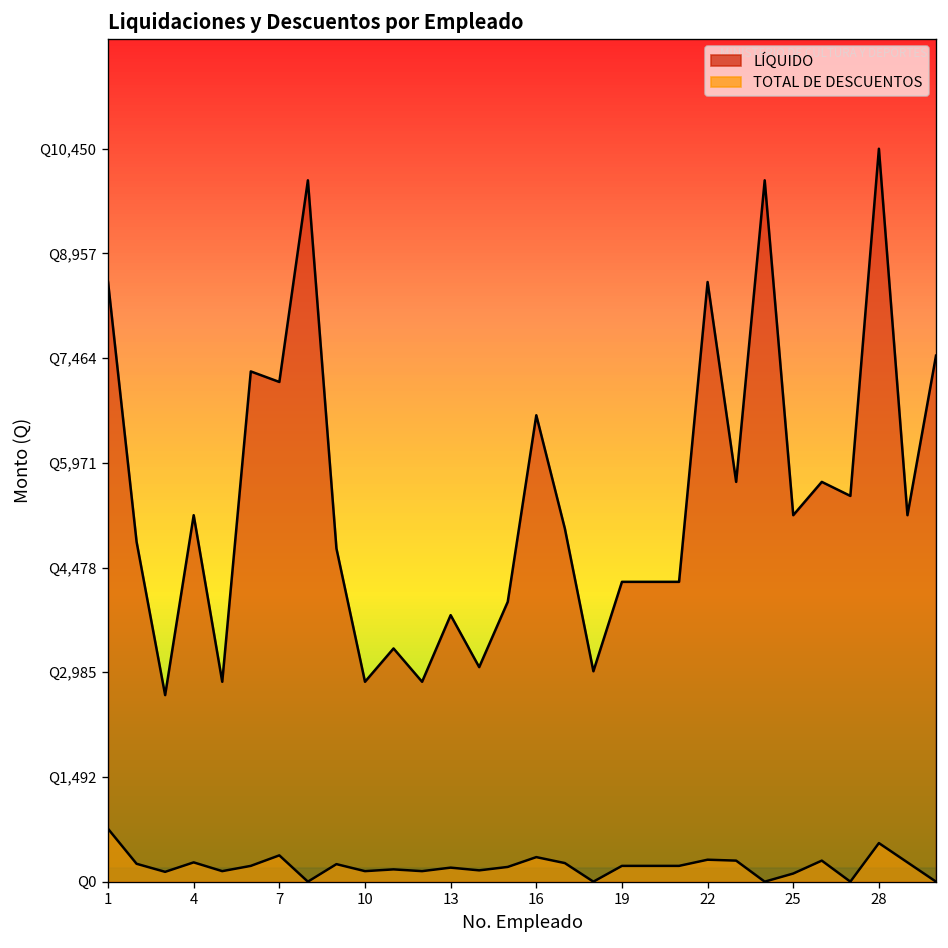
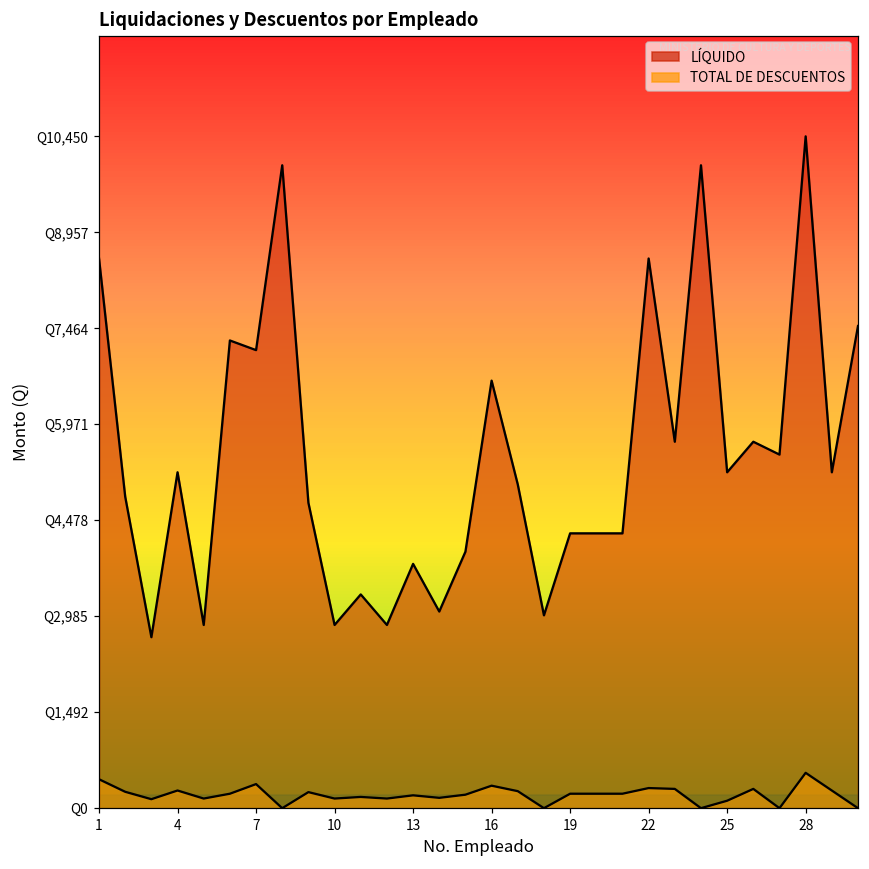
  {
    "LÍQUIDO": {
      "1": "Q8,600",
      "4": "Q5,200",
      "7": "Q7,100",
      "10": "Q2,900",
      "13": "Q3,800",
      "16": "Q6,700",
      "19": "Q4,300",
      "22": "Q8,600",
      "25": "Q5,200",
      "28": "Q10,500"
    },
    "TOTAL DE DESCUENTOS": {
-     "1": "Q800",
+     "1": "Q500",
      "4": "Q300",
      "7": "Q400",
      "16": "Q400",
      "19": "Q200",
      "22": "Q300",
      "28": "Q600"
    }
  }
